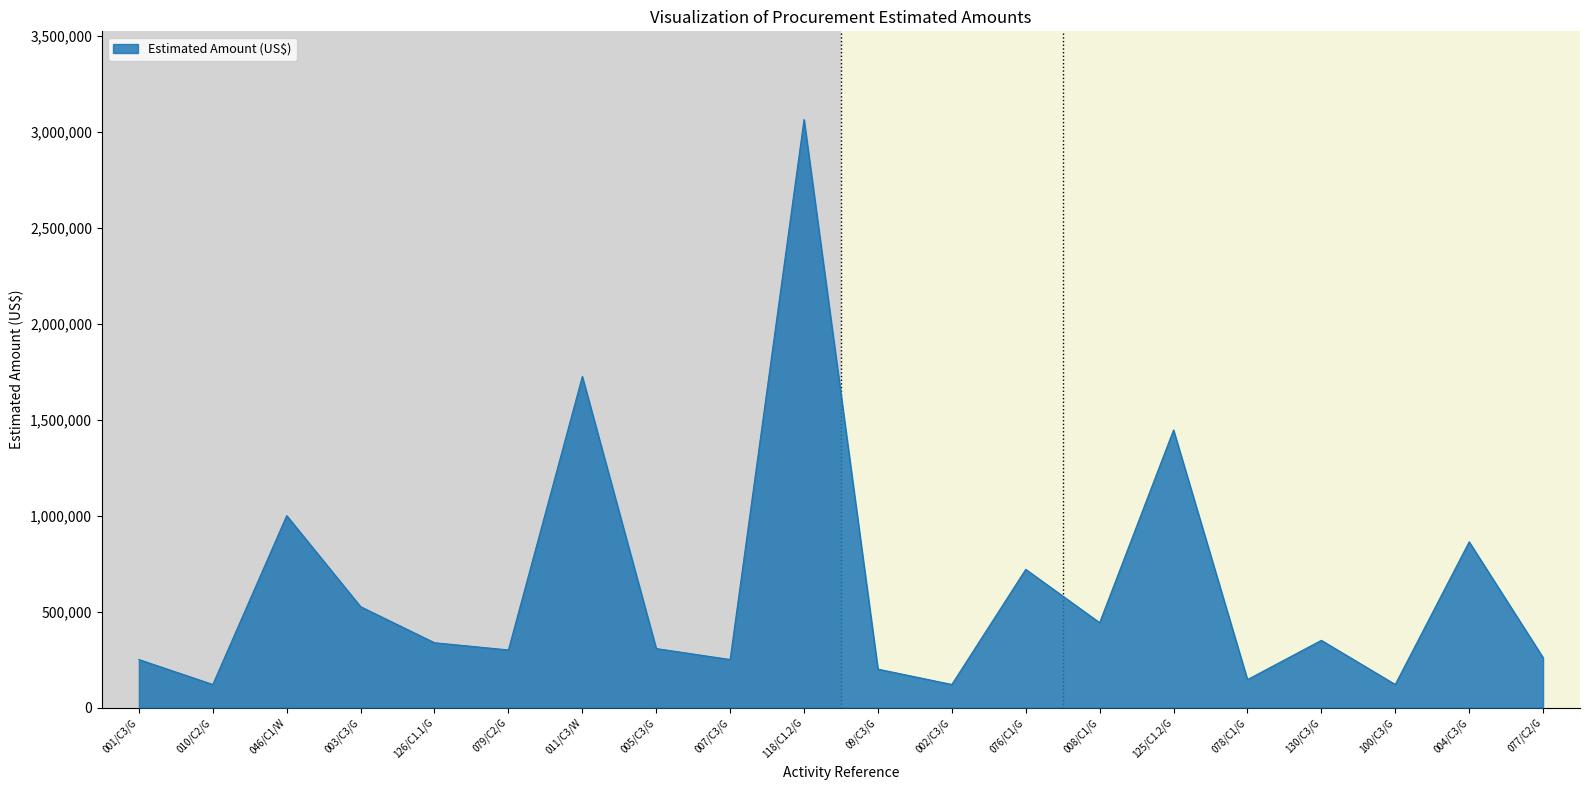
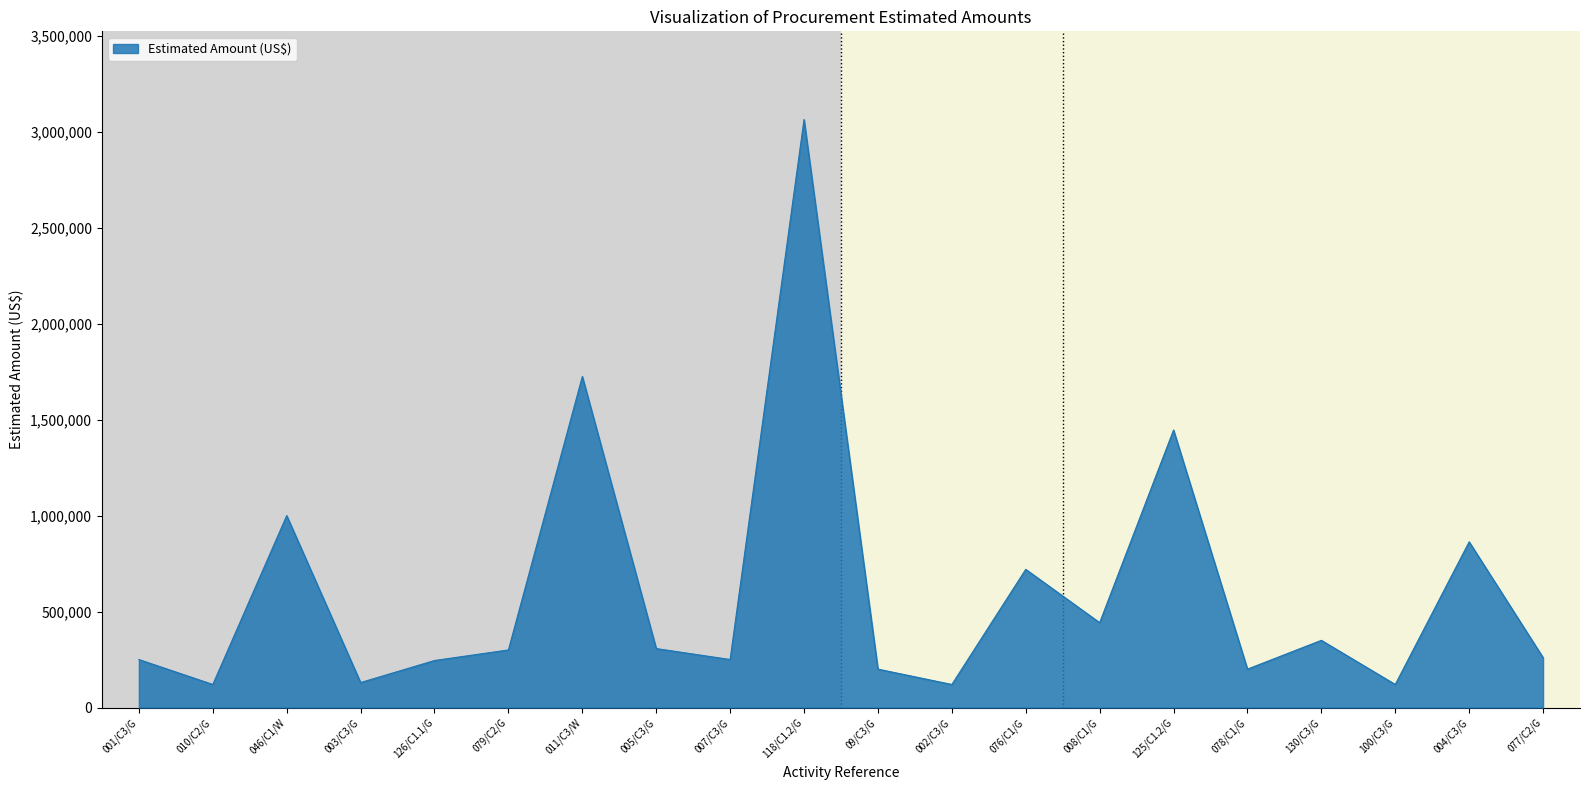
  {
    "001/C3/G": "250,000",
    "010/C2/G": "120,000",
    "046/C1/W": "1,000,000",
-   "003/C3/G": "530,000",
-   "126/C1.1/G": "340,000",
+   "003/C3/G": "130,000",
+   "126/C1.1/G": "240,000",
    "079/C2/G": "300,000",
    "011/C3/W": "1,730,000",
    "005/C3/G": "310,000",
    "007/C3/G": "250,000",
    "118/C1.2/G": "3,060,000",
    "09/C3/G": "200,000",
    "002/C3/G": "120,000",
    "076/C1/G": "720,000",
    "008/C1/G": "440,000",
    "125/C1.2/G": "1,450,000",
-   "078/C1/G": "150,000",
+   "078/C1/G": "200,000",
    "130/C3/G": "350,000",
    "100/C3/G": "120,000",
    "004/C3/G": "860,000",
    "077/C2/G": "260,000"
  }
